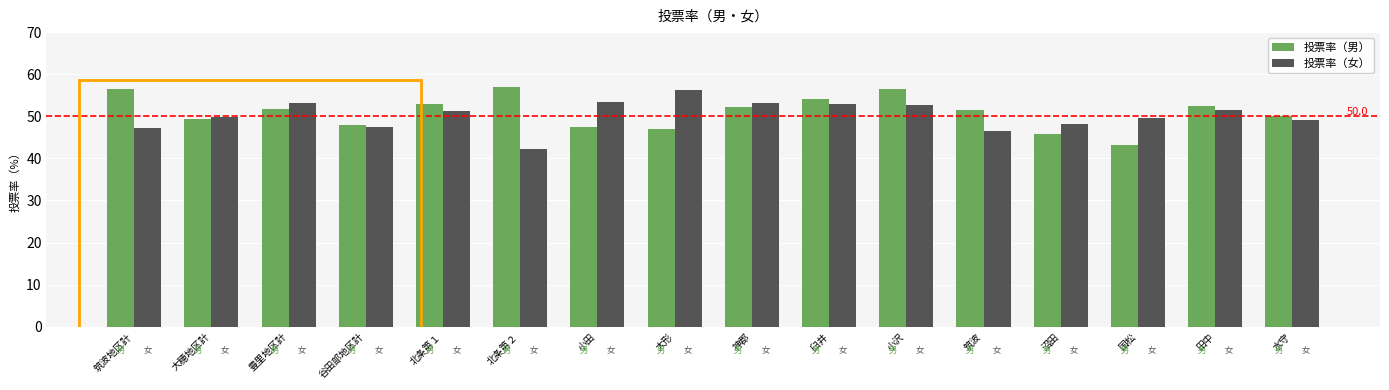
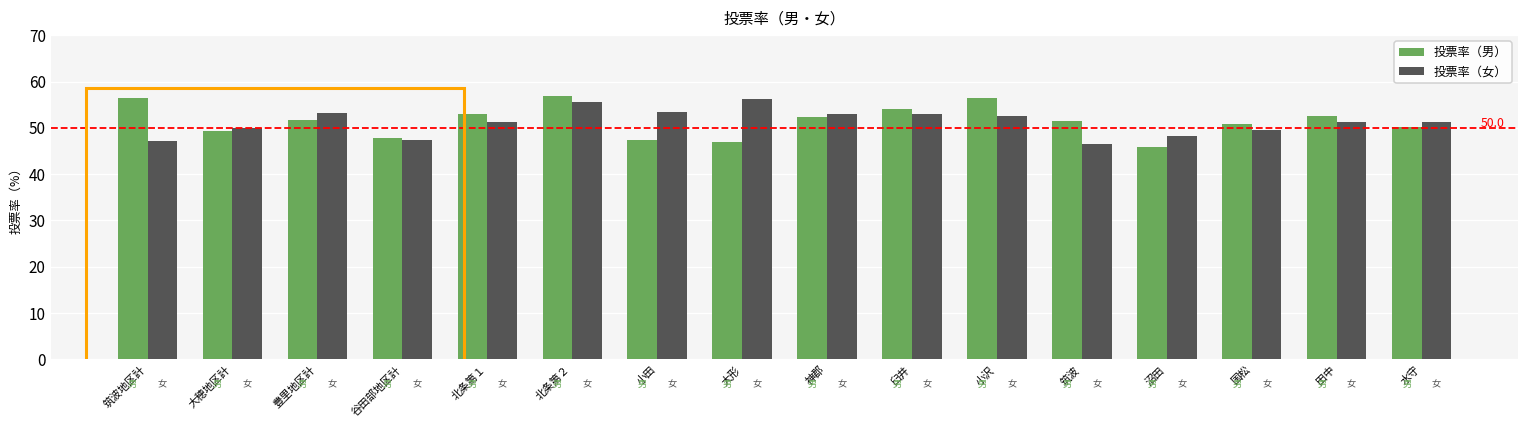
  {
    "投票率（男）": {
      "筑波地区計": 56,
      "大穂地区計": 49,
      "豊里地区計": 52,
      "谷田部地区計": 48,
      "北条第１": 53,
      "北条第２": 57,
      "小田": 47,
      "大形": 47,
      "神郡": 52,
      "臼井": 54,
      "小沢": 57,
      "筑波": 51,
      "沼田": 46,
-     "国松": 43,
+     "国松": 51,
      "田中": 53,
      "水守": 50
    },
    "投票率（女）": {
      "筑波地区計": 47,
      "大穂地区計": 50,
      "豊里地区計": 53,
      "谷田部地区計": 47,
      "北条第１": 51,
-     "北条第２": 42,
+     "北条第２": 56,
      "小田": 53,
      "大形": 56,
      "神郡": 53,
      "臼井": 53,
      "小沢": 53,
      "筑波": 47,
      "沼田": 48,
      "国松": 50,
      "田中": 51,
-     "水守": 49
+     "水守": 51
    }
  }
